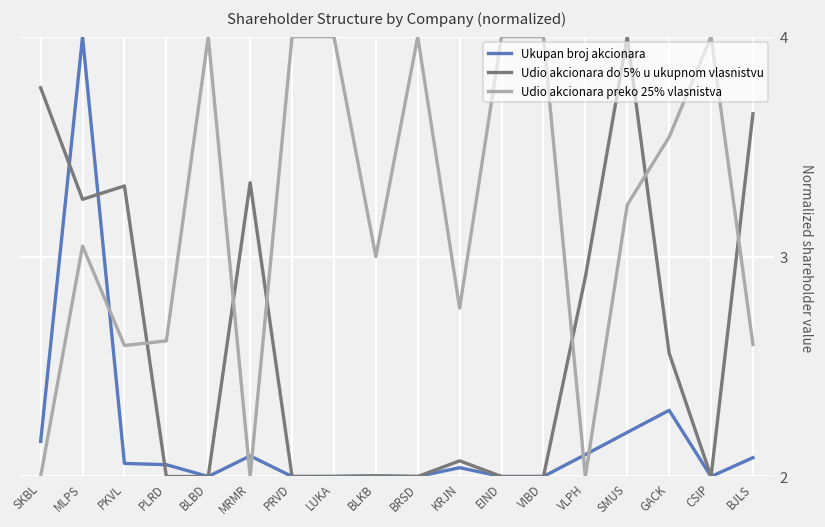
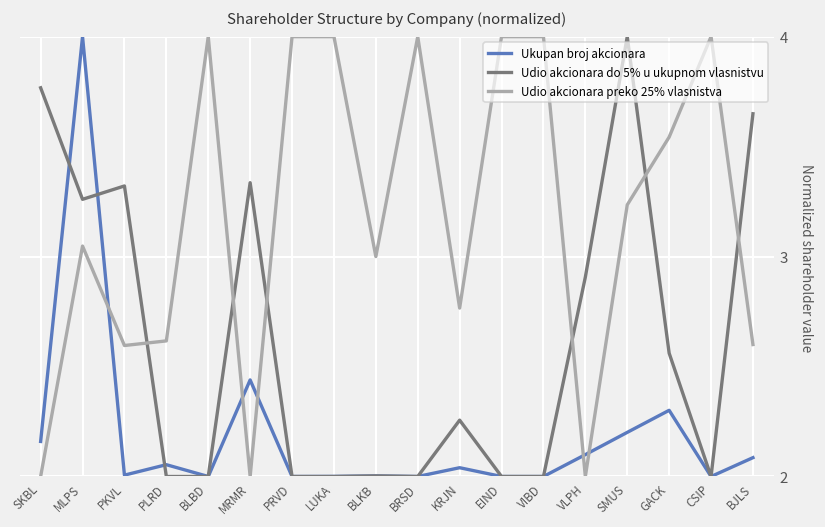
  {
    "Ukupan broj akcionara": {
      "SKBL": 2.16,
      "MLPS": 4.00,
-     "PKVL": 2.06,
+     "PKVL": 2.01,
      "PLRD": 2.05,
-     "MRMR": 2.09,
+     "MRMR": 2.44,
      "KRJN": 2.04,
      "VLPH": 2.10,
      "SMUS": 2.20,
      "GACK": 2.30,
      "BJLS": 2.09
    },
    "Udio akcionara do 5% u ukupnom vlasnistvu": {
      "SKBL": 3.77,
      "MLPS": 3.26,
      "PKVL": 3.32,
      "PLRD": 2.00,
      "MRMR": 3.34,
-     "KRJN": 2.07,
+     "KRJN": 2.26,
      "VLPH": 2.91,
      "SMUS": 4.00,
      "GACK": 2.56,
      "BJLS": 3.65
    },
    "Udio akcionara preko 25% vlasnistva": {
      "SKBL": 2.00,
      "MLPS": 3.05,
      "PKVL": 2.60,
      "PLRD": 2.62,
      "BLBD": 4.00,
      "MRMR": 2.00,
      "PRVD": 4.00,
      "LUKA": 4.00,
      "BLKB": 3.00,
      "BRSD": 4.00,
      "KRJN": 2.77,
      "EIND": 4.00,
      "VIBD": 4.00,
      "VLPH": 2.00,
      "SMUS": 3.24,
      "GACK": 3.54,
      "CSIP": 4.00,
      "BJLS": 2.60
    }
  }
